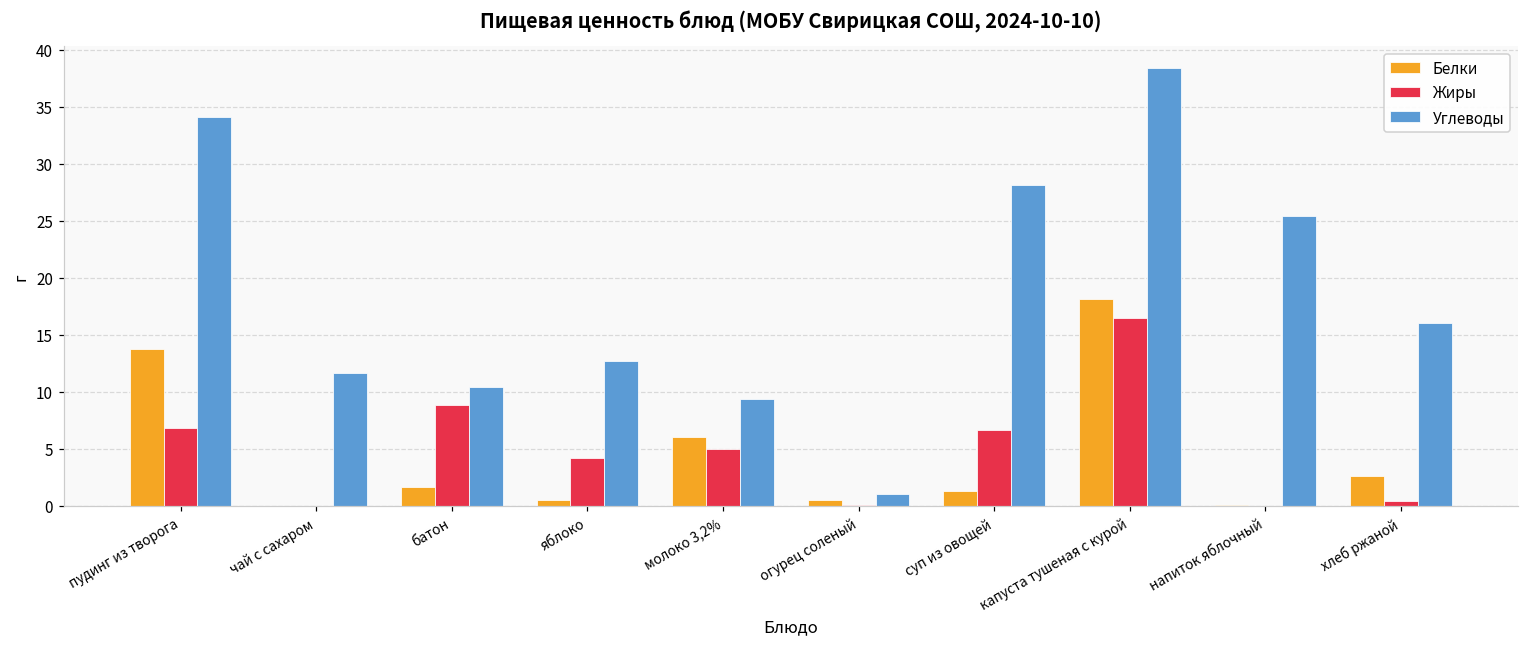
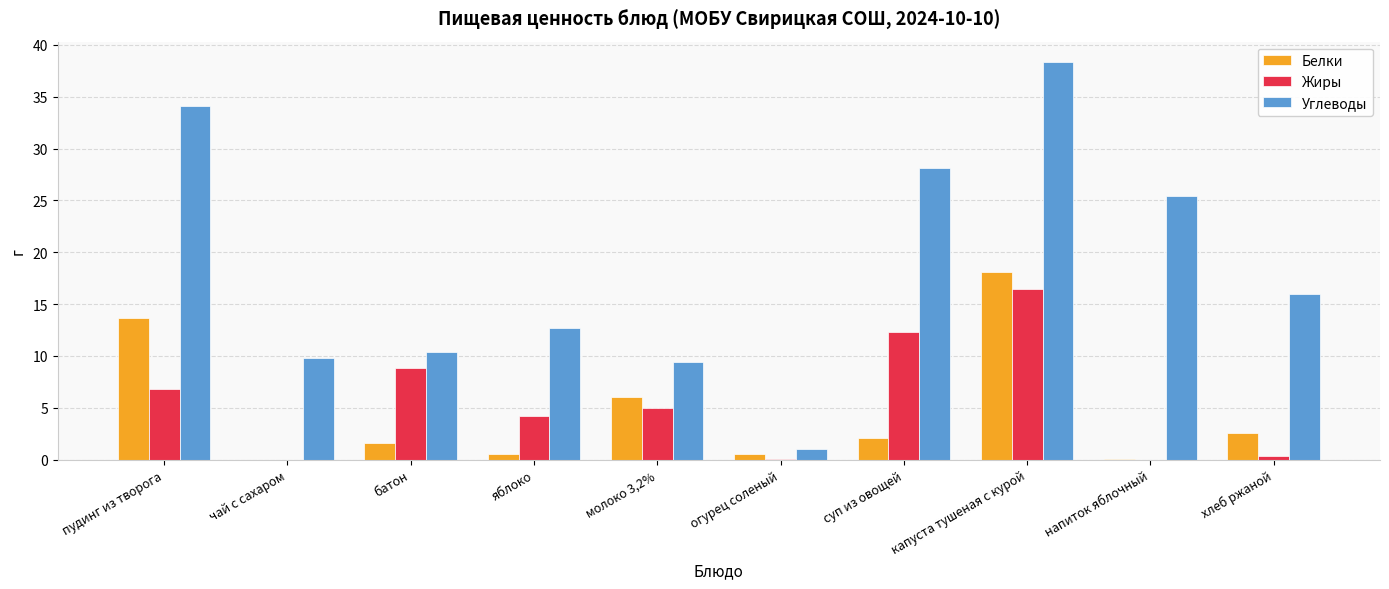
  {
    "Белки": {
      "пудинг из творога": 13.7,
      "чай с сахаром": 0.0,
      "батон": 1.6,
      "яблоко": 0.5,
      "молоко 3,2%": 6.0,
      "огурец соленый": 0.5,
-     "суп из овощей": 1.3,
+     "суп из овощей": 2.1,
      "капуста тушеная с курой": 18.1,
      "хлеб ржаной": 2.6
    },
    "Жиры": {
      "пудинг из творога": 6.8,
      "чай с сахаром": 0.0,
      "батон": 8.8,
      "яблоко": 4.2,
      "молоко 3,2%": 5.0,
-     "суп из овощей": 6.6,
+     "суп из овощей": 12.3,
      "капуста тушеная с курой": 16.5,
      "напиток яблочный": 0.0,
      "хлеб ржаной": 0.4
    },
    "Углеводы": {
      "пудинг из творога": 34.1,
-     "чай с сахаром": 11.6,
+     "чай с сахаром": 9.8,
      "батон": 10.4,
      "яблоко": 12.7,
      "молоко 3,2%": 9.4,
      "огурец соленый": 1.0,
      "суп из овощей": 28.1,
      "капуста тушеная с курой": 38.4,
      "напиток яблочный": 25.4,
      "хлеб ржаной": 16.0
    }
  }
